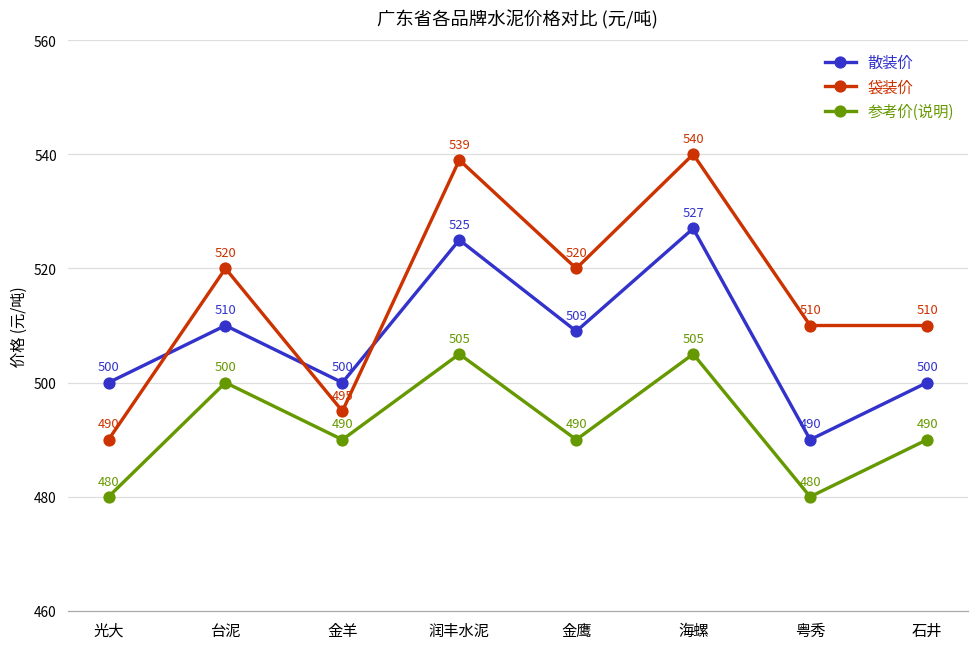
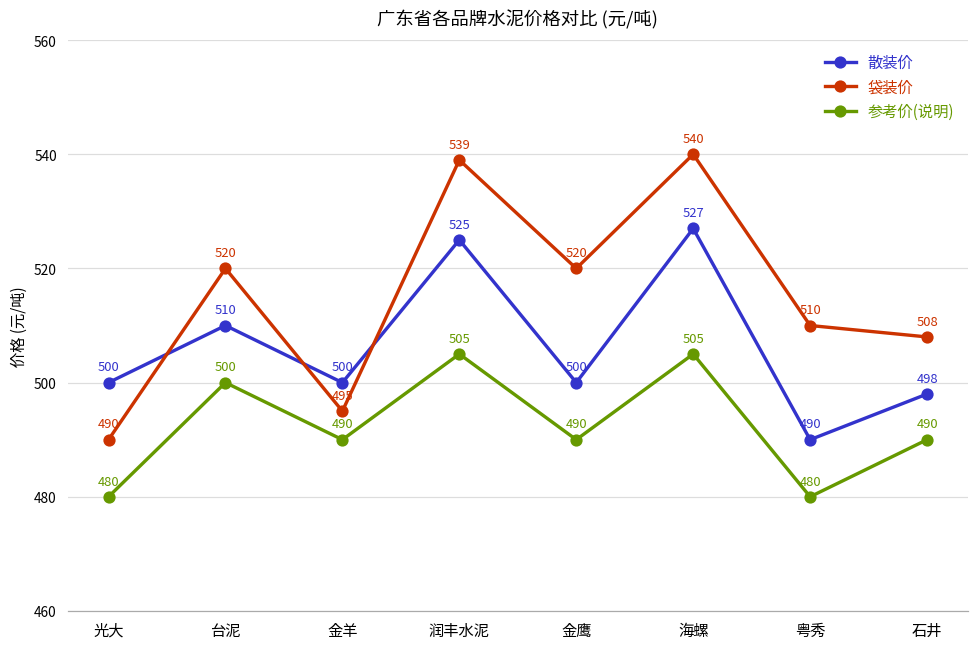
  {
    "散装价": {
      "光大": 500,
      "台泥": 510,
      "金羊": 500,
      "润丰水泥": 525,
-     "金鹰": 509,
+     "金鹰": 500,
      "海螺": 527,
      "粤秀": 490,
-     "石井": 500
+     "石井": 498
    },
    "袋装价": {
      "光大": 490,
      "台泥": 520,
      "金羊": 495,
      "润丰水泥": 539,
      "金鹰": 520,
      "海螺": 540,
      "粤秀": 510,
-     "石井": 510
+     "石井": 508
    },
    "参考价(说明)": {
      "光大": 480,
      "台泥": 500,
      "金羊": 490,
      "润丰水泥": 505,
      "金鹰": 490,
      "海螺": 505,
      "粤秀": 480,
      "石井": 490
    }
  }
